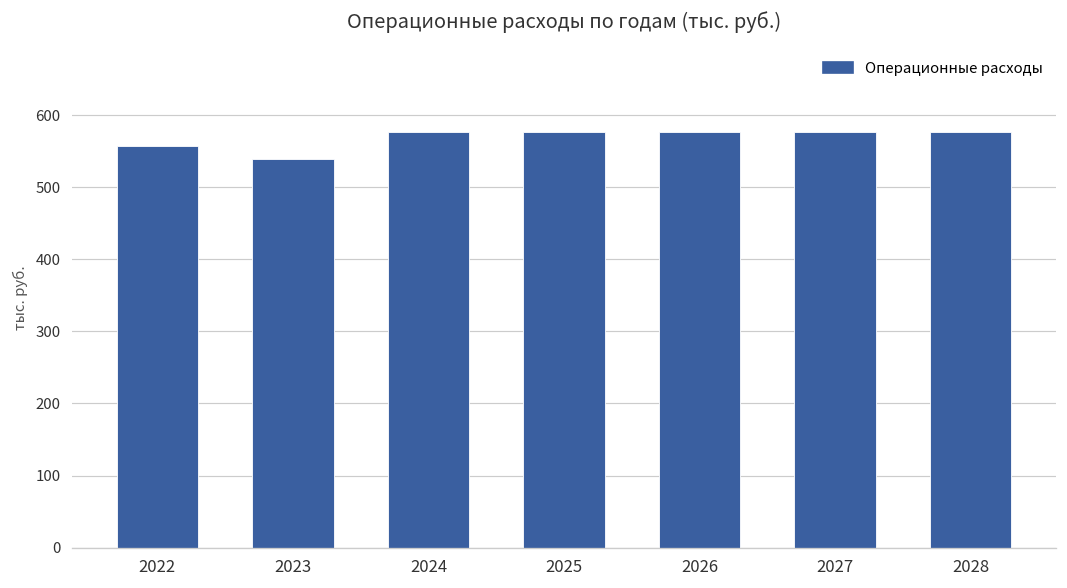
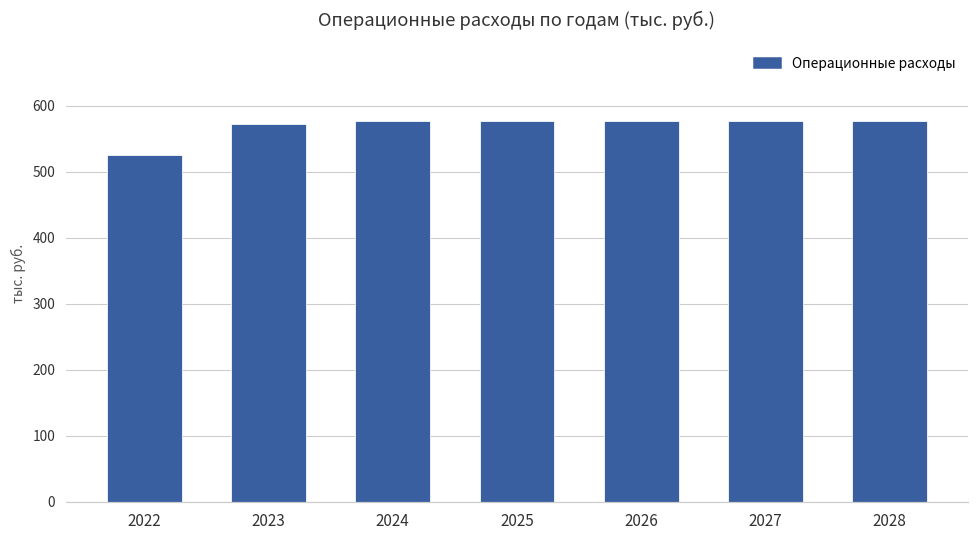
  {
-   "2022": 560,
-   "2023": 540,
+   "2022": 530,
+   "2023": 570,
    "2024": 580,
    "2025": 580,
    "2026": 580,
    "2027": 580,
    "2028": 580
  }
